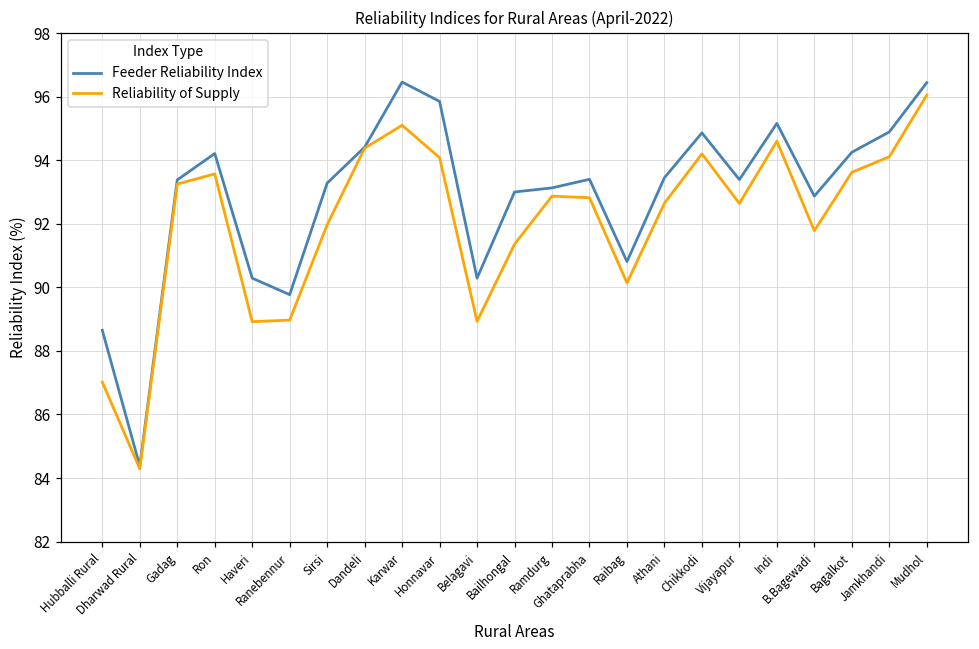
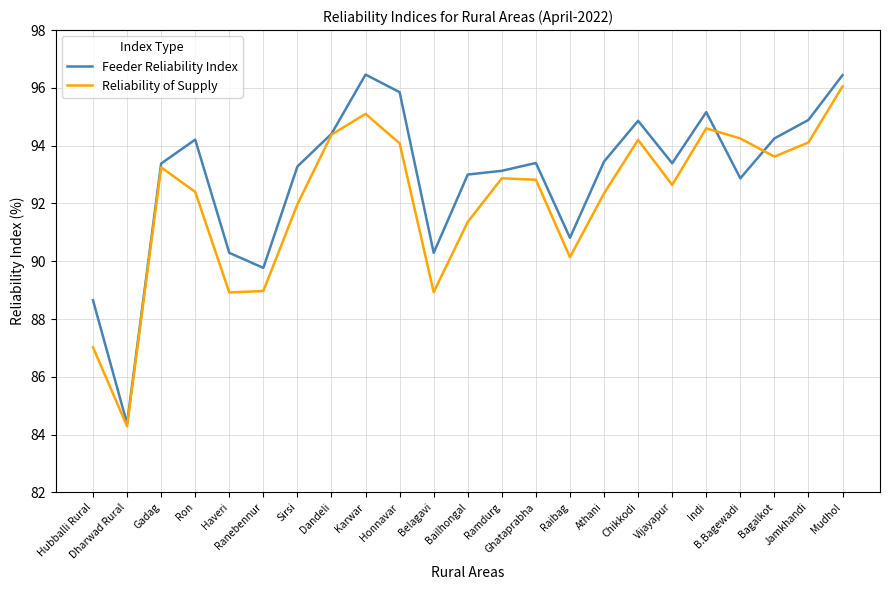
  {
    "Feeder Reliability Index": {
      "Hubballi Rural": 88.7,
      "Dharwad Rural": 84.4,
      "Gadag": 93.4,
      "Ron": 94.2,
      "Haveri": 90.3,
      "Ranebennur": 89.8,
      "Sirsi": 93.3,
      "Karwar": 96.5,
      "Honnavar": 95.9,
      "Belagavi": 90.3,
      "Bailhongal": 93.0,
      "Ramdurg": 93.1,
      "Ghataprabha": 93.4,
      "Raibag": 90.8,
      "Athani": 93.5,
      "Chikkodi": 94.9,
      "Vijayapur": 93.4,
      "Indi": 95.2,
      "B.Bagewadi": 92.9,
      "Bagalkot": 94.3,
      "Jamkhandi": 94.9,
      "Mudhol": 96.4
    },
    "Reliability of Supply": {
      "Hubballi Rural": 87.0,
      "Dharwad Rural": 84.3,
      "Gadag": 93.3,
-     "Ron": 93.6,
+     "Ron": 92.4,
      "Haveri": 88.9,
      "Ranebennur": 89.0,
      "Sirsi": 92.0,
      "Karwar": 95.1,
      "Honnavar": 94.1,
      "Belagavi": 88.9,
      "Bailhongal": 91.4,
      "Ramdurg": 92.9,
      "Ghataprabha": 92.8,
      "Raibag": 90.1,
-     "Athani": 92.7,
+     "Athani": 92.4,
      "Chikkodi": 94.2,
      "Vijayapur": 92.6,
      "Indi": 94.6,
-     "B.Bagewadi": 91.8,
+     "B.Bagewadi": 94.3,
      "Bagalkot": 93.6,
      "Jamkhandi": 94.1,
      "Mudhol": 96.1
    }
  }
